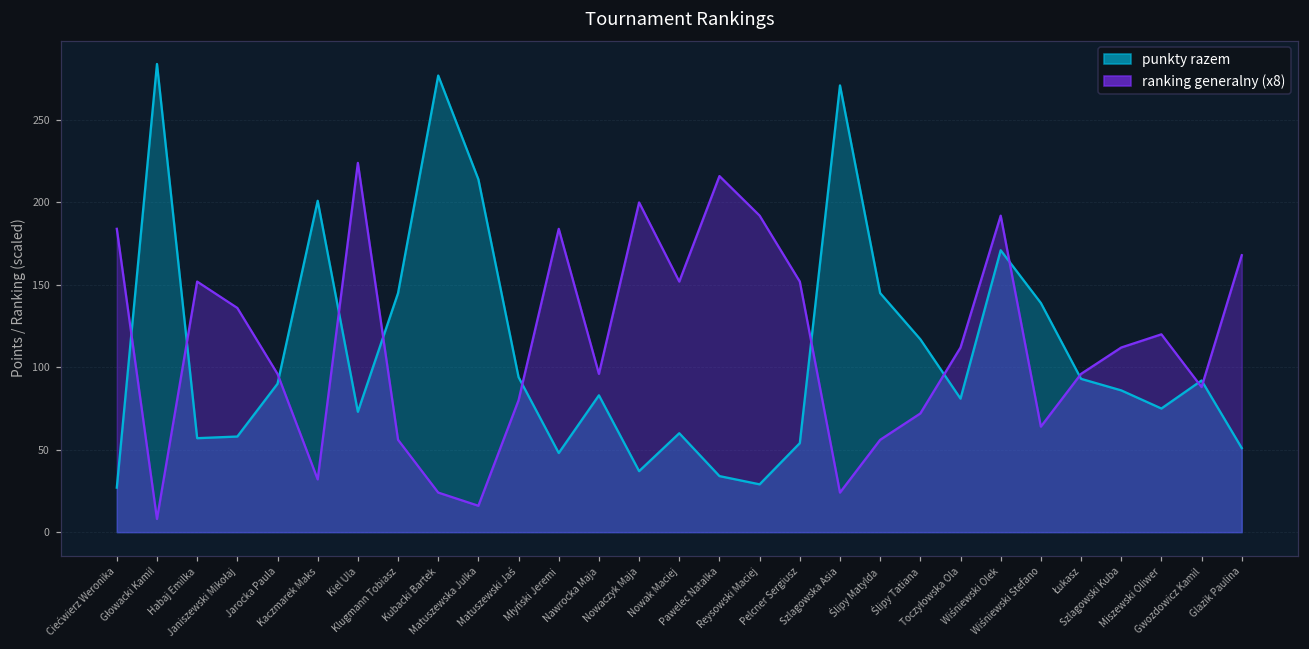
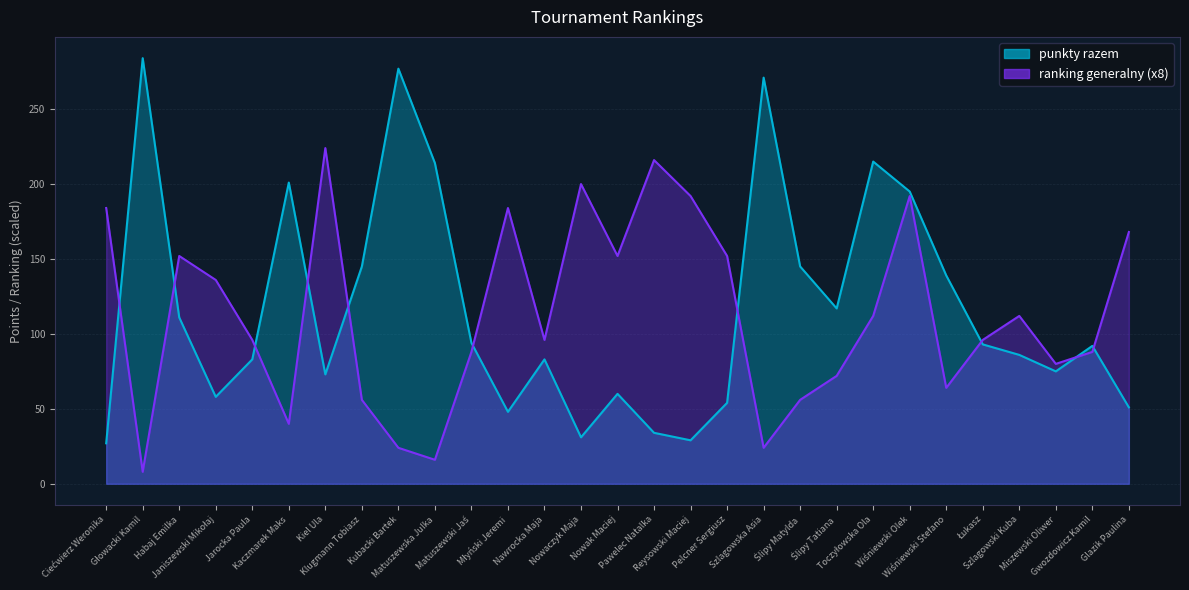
  {
    "punkty razem": {
      "Ciećwierz Weronika": 27,
      "Głowacki Kamil": 284,
-     "Habaj Emilka": 57,
+     "Habaj Emilka": 111,
      "Janiszewski Mikołaj": 58,
-     "Jarocka Paula": 90,
+     "Jarocka Paula": 83,
      "Kaczmarek Maks": 201,
      "Kiel Ula": 73,
      "Klugmann Tobiasz": 145,
      "Kubacki Bartek": 277,
      "Matuszewska Julka": 214,
      "Matuszewski Jaś": 94,
      "Młyński Jeremi": 48,
      "Nawrocka Maja": 83,
-     "Nowaczyk Maja": 37,
+     "Nowaczyk Maja": 31,
      "Nowak Maciej": 60,
      "Pawelec Natalka": 34,
      "Reysowski Maciej": 29,
      "Pelcner Sergiusz": 54,
      "Szlagowska Asia": 271,
      "Ślipy Matylda": 145,
      "Ślipy Tatiana": 117,
-     "Toczyłowska Ola": 81,
-     "Wiśniewski Olek": 171,
+     "Toczyłowska Ola": 215,
+     "Wiśniewski Olek": 195,
      "Wiśniewski Stefano": 139,
      "Łukasz": 93,
      "Szlagowski Kuba": 86,
      "Miszewski Oliwer": 75,
      "Gwozdowicz Kamil": 92,
      "Glazik Paulina": 51
    },
    "ranking generalny (x8)": {
      "Ciećwierz Weronika": 184,
      "Głowacki Kamil": 8,
      "Habaj Emilka": 152,
      "Janiszewski Mikołaj": 136,
      "Jarocka Paula": 96,
-     "Kaczmarek Maks": 32,
+     "Kaczmarek Maks": 40,
      "Kiel Ula": 224,
      "Klugmann Tobiasz": 56,
      "Kubacki Bartek": 24,
      "Matuszewska Julka": 16,
-     "Matuszewski Jaś": 80,
+     "Matuszewski Jaś": 88,
      "Młyński Jeremi": 184,
      "Nawrocka Maja": 96,
      "Nowaczyk Maja": 200,
      "Nowak Maciej": 152,
      "Pawelec Natalka": 216,
      "Reysowski Maciej": 192,
      "Pelcner Sergiusz": 152,
      "Szlagowska Asia": 24,
      "Ślipy Matylda": 56,
      "Ślipy Tatiana": 72,
      "Toczyłowska Ola": 112,
      "Wiśniewski Olek": 192,
      "Wiśniewski Stefano": 64,
      "Łukasz": 96,
      "Szlagowski Kuba": 112,
-     "Miszewski Oliwer": 120,
+     "Miszewski Oliwer": 80,
      "Gwozdowicz Kamil": 88,
      "Glazik Paulina": 168
    }
  }
